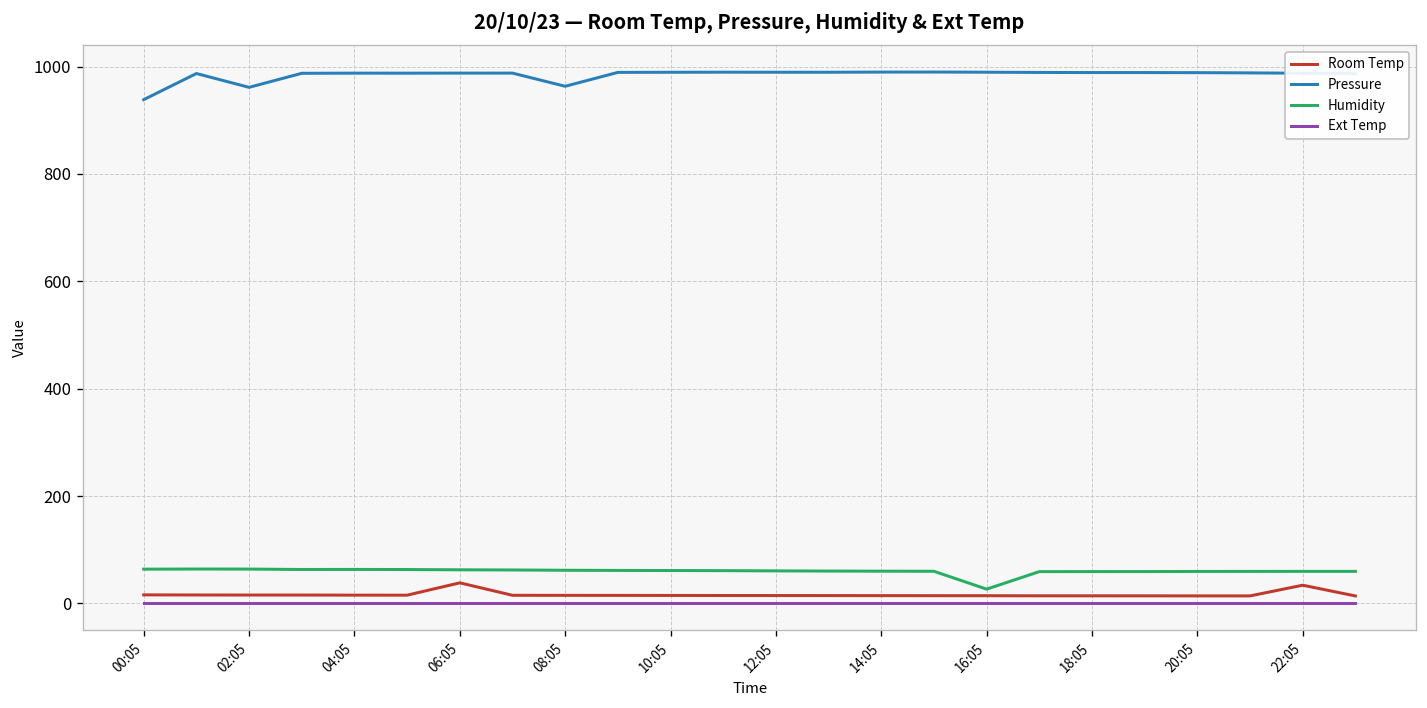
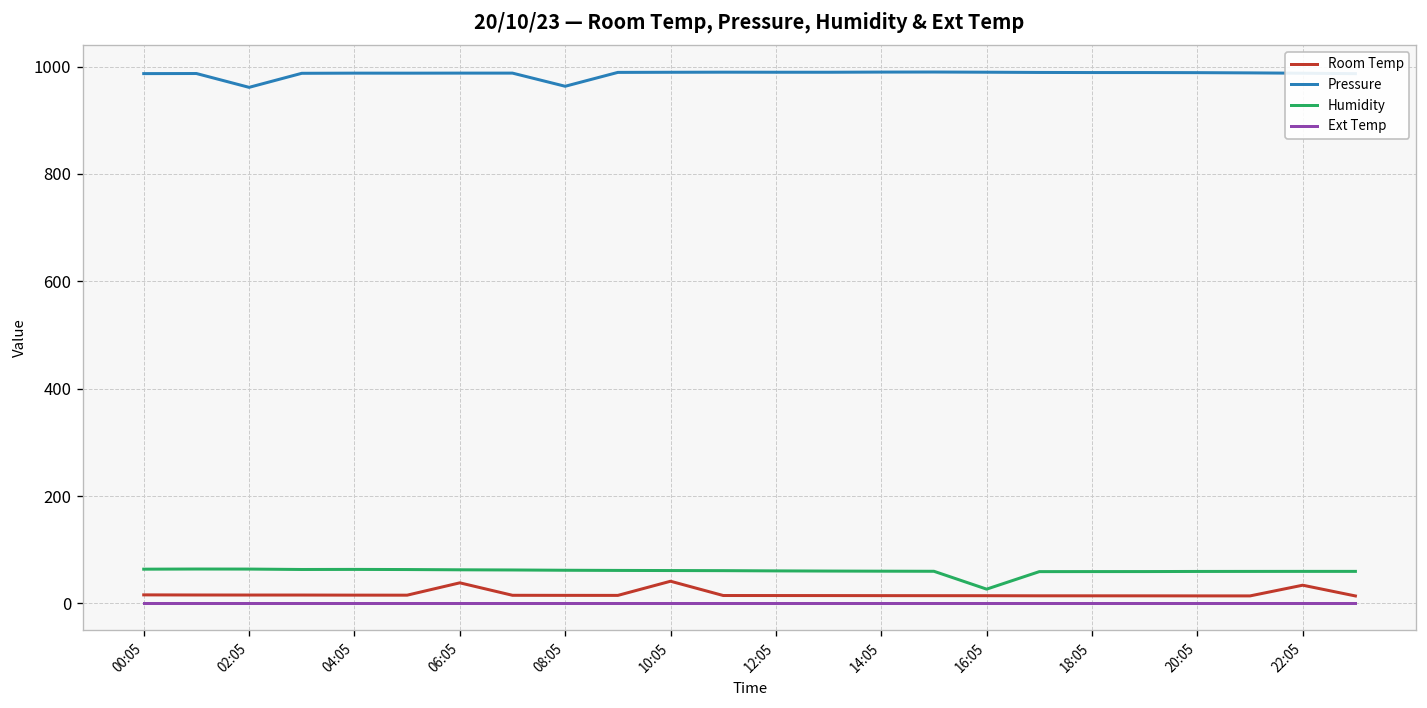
  {
    "Room Temp": {
      "00:05": 20,
      "02:05": 20,
      "04:05": 20,
      "06:05": 40,
      "08:05": 10,
-     "10:05": 10,
+     "10:05": 40,
      "12:05": 10,
      "14:05": 10,
      "16:05": 10,
      "18:05": 10,
      "20:05": 10,
      "22:05": 30
    },
    "Pressure": {
-     "00:05": 940,
+     "00:05": 990,
      "02:05": 960,
      "04:05": 990,
      "06:05": 990,
      "08:05": 960,
      "10:05": 990,
      "12:05": 990,
      "14:05": 990,
      "16:05": 990,
      "18:05": 990,
      "20:05": 990
    },
    "Humidity": {
      "00:05": 60,
      "02:05": 60,
      "04:05": 60,
      "06:05": 60,
      "08:05": 60,
      "10:05": 60,
      "12:05": 60,
      "14:05": 60,
      "16:05": 30,
      "18:05": 60,
      "20:05": 60,
      "22:05": 60
    },
    "Ext Temp": {
      "00:05": 0,
      "02:05": 0,
      "04:05": 0,
      "06:05": 0,
      "08:05": 0,
      "10:05": 0,
      "12:05": 0,
      "14:05": 0,
      "16:05": 0,
      "18:05": 0,
      "20:05": 0,
      "22:05": 0
    }
  }
